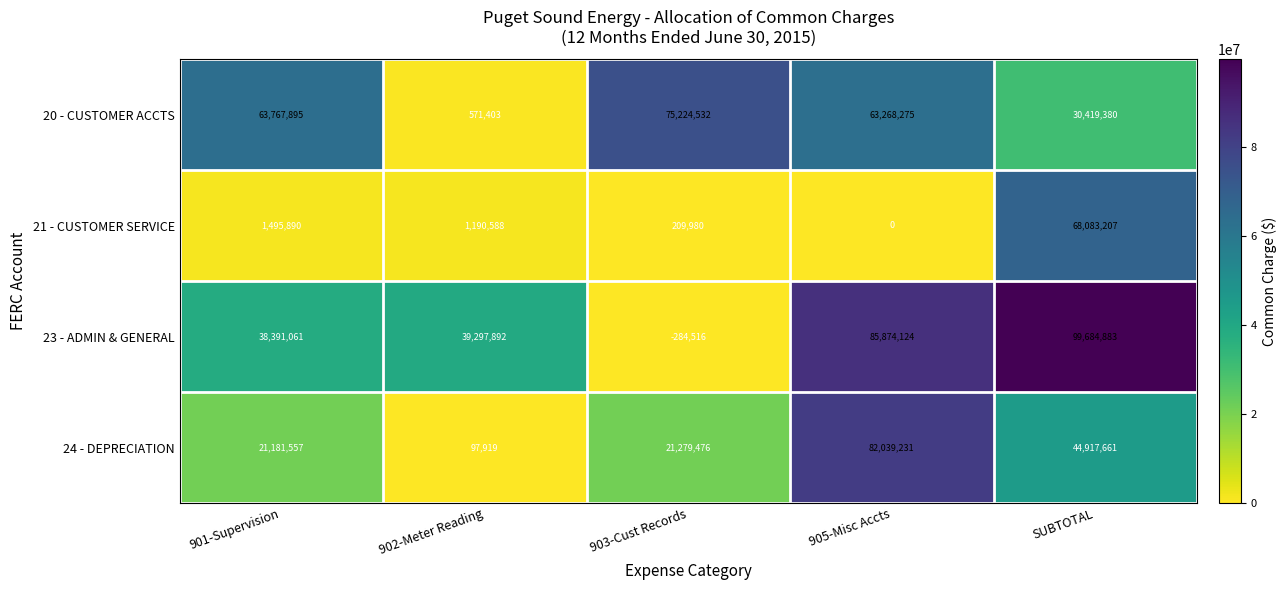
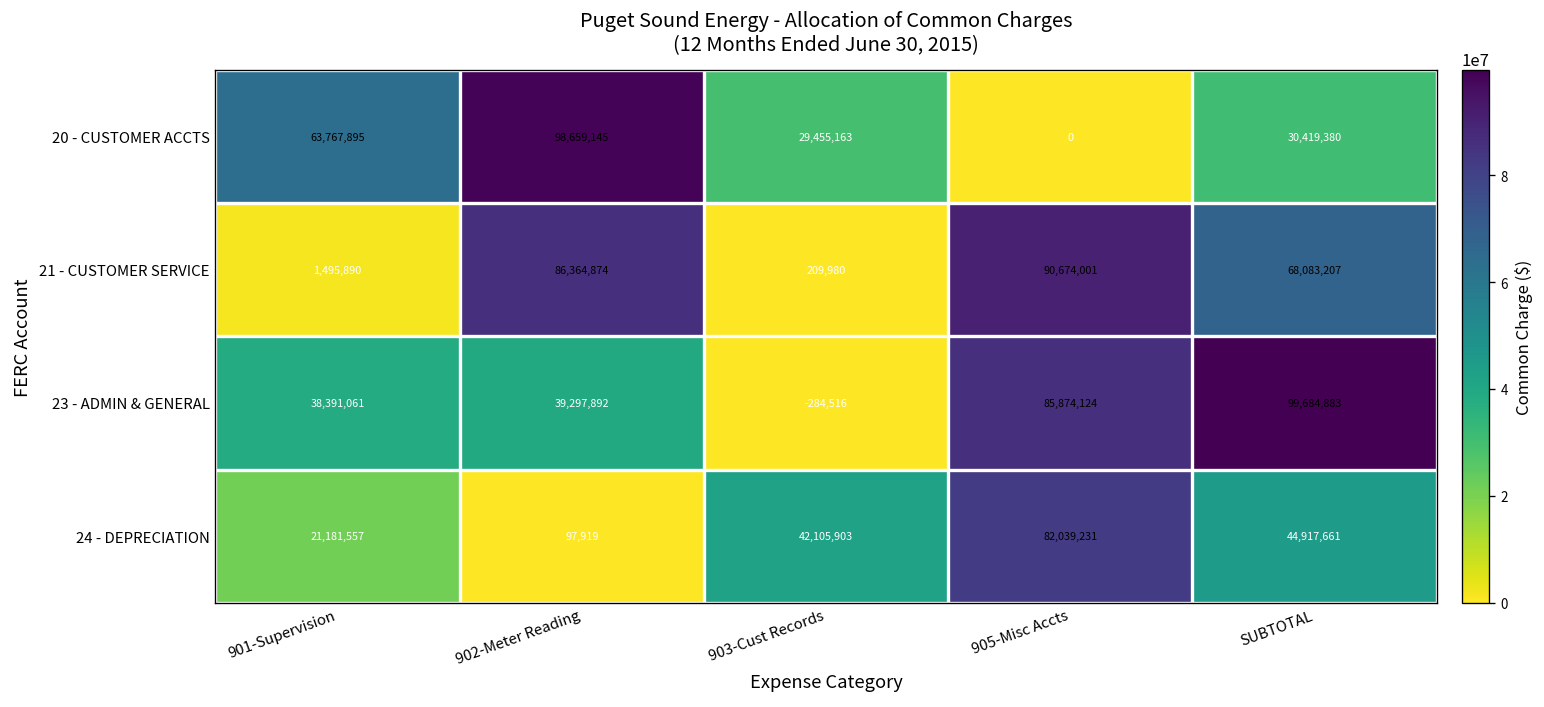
  {
    "20 - CUSTOMER ACCTS": {
      "901-Supervision": "63,767,895",
-     "902-Meter Reading": "571,403",
-     "903-Cust Records": "75,224,532",
-     "905-Misc Accts": "63,268,275",
+     "902-Meter Reading": "98,659,145",
+     "903-Cust Records": "29,455,163",
+     "905-Misc Accts": "0",
      "SUBTOTAL": "30,419,380"
    },
    "21 - CUSTOMER SERVICE": {
      "901-Supervision": "1,495,890",
-     "902-Meter Reading": "1,190,588",
+     "902-Meter Reading": "86,364,874",
      "903-Cust Records": "209,980",
-     "905-Misc Accts": "0",
+     "905-Misc Accts": "90,674,001",
      "SUBTOTAL": "68,083,207"
    },
    "23 - ADMIN & GENERAL": {
      "901-Supervision": "38,391,061",
      "902-Meter Reading": "39,297,892",
      "903-Cust Records": "-284,516",
      "905-Misc Accts": "85,874,124",
      "SUBTOTAL": "99,684,883"
    },
    "24 - DEPRECIATION": {
      "901-Supervision": "21,181,557",
      "902-Meter Reading": "97,919",
-     "903-Cust Records": "21,279,476",
+     "903-Cust Records": "42,105,903",
      "905-Misc Accts": "82,039,231",
      "SUBTOTAL": "44,917,661"
    }
  }
